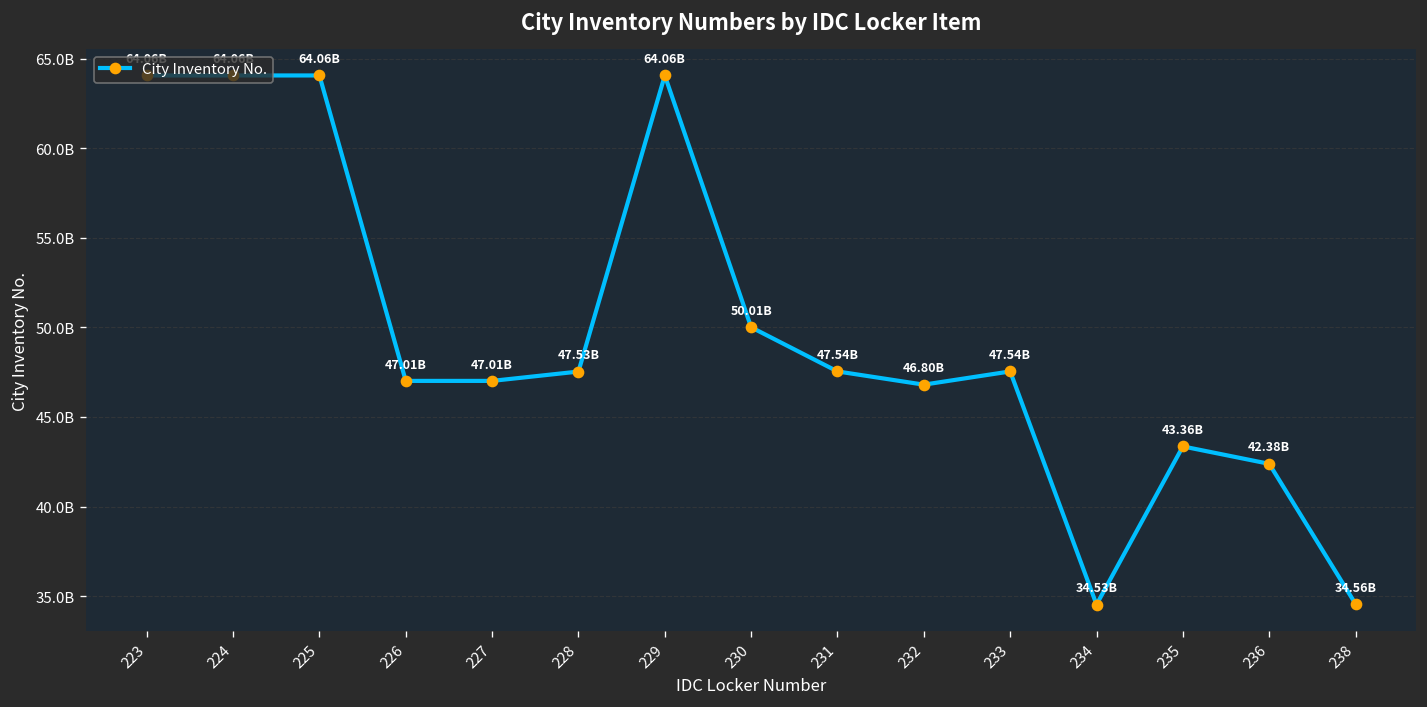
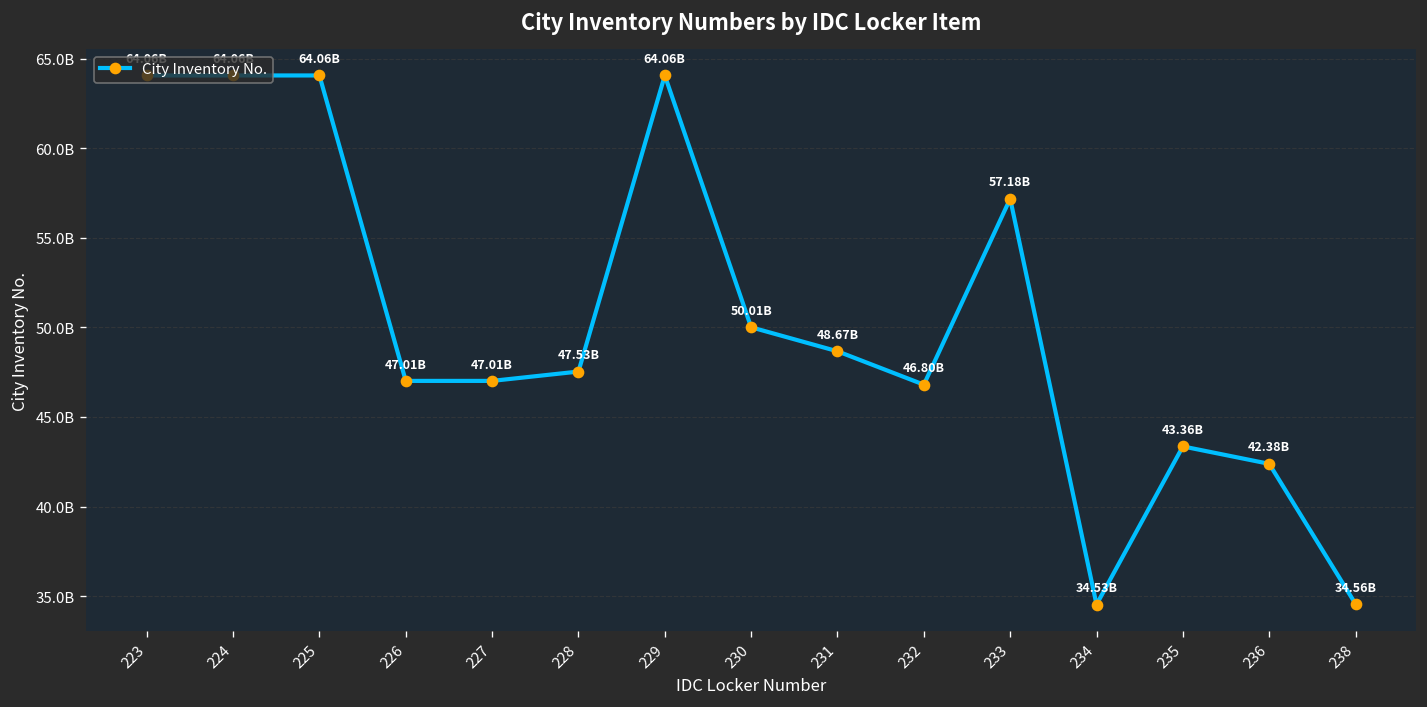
  {
    "225": "64.06B",
    "226": "47.01B",
    "227": "47.01B",
    "228": "47.53B",
    "229": "64.06B",
    "230": "50.01B",
-   "231": "47.54B",
+   "231": "48.67B",
    "232": "46.80B",
-   "233": "47.54B",
+   "233": "57.18B",
    "234": "34.53B",
    "235": "43.36B",
    "236": "42.38B",
    "238": "34.56B"
  }
